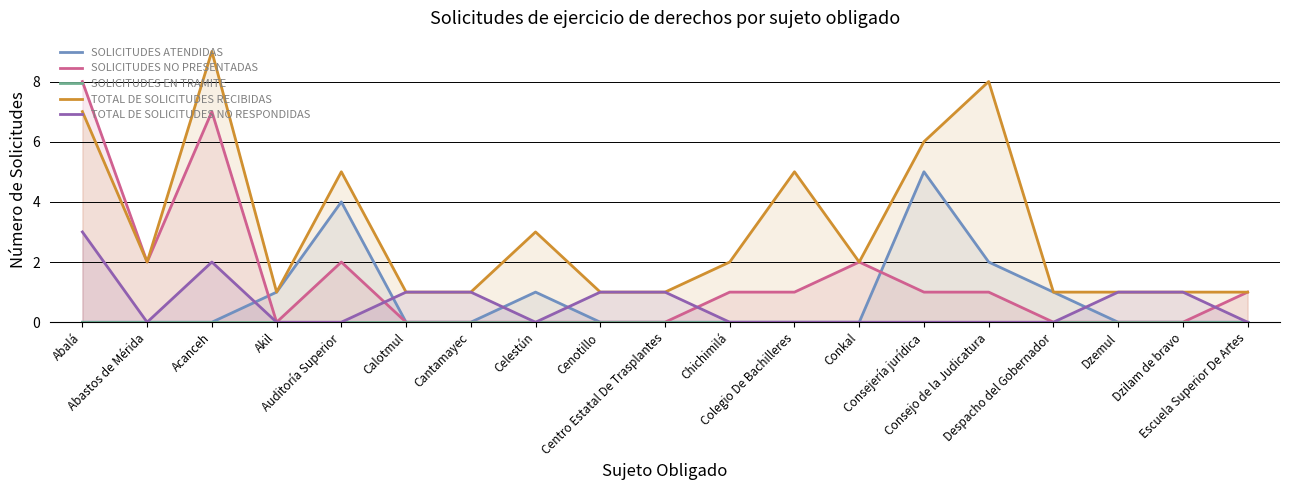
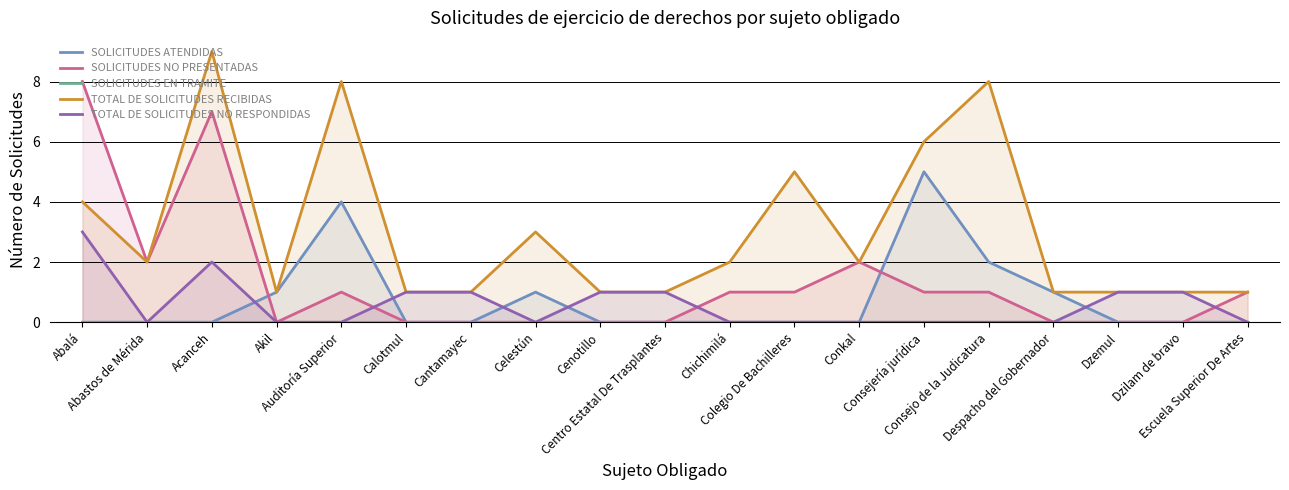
  {
    "SOLICITUDES NO PRESENTADAS": {
      "Abalá": 8,
      "Acanceh": 7,
-     "Auditoría Superior": 2,
+     "Auditoría Superior": 1,
      "Chichimilá": 1,
      "Colegio De Bachilleres": 1,
      "Consejería jurídica": 1,
      "Consejo de la Judicatura": 1
    },
    "TOTAL DE SOLICITUDES RECIBIDAS": {
-     "Abalá": 7,
+     "Abalá": 4,
      "Acanceh": 9,
-     "Auditoría Superior": 5,
+     "Auditoría Superior": 8,
      "Celestún": 3,
      "Chichimilá": 2,
      "Colegio De Bachilleres": 5,
      "Consejería jurídica": 6,
      "Consejo de la Judicatura": 8
    }
  }
